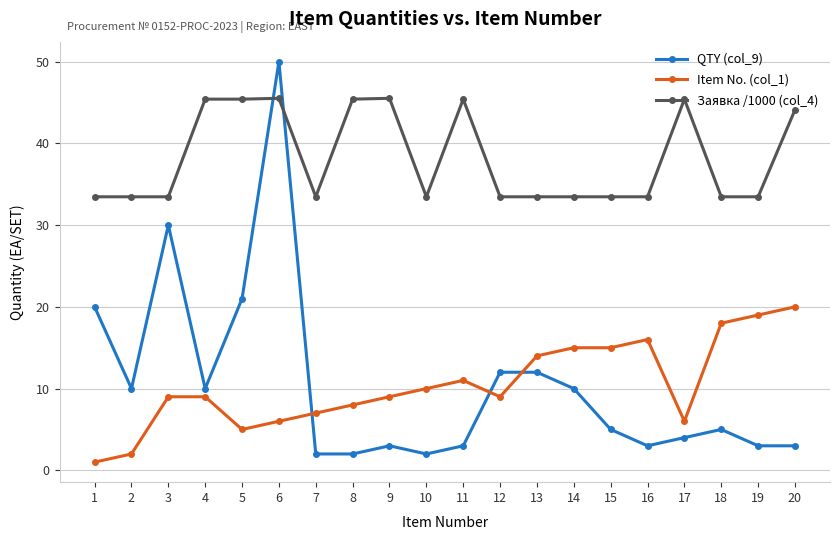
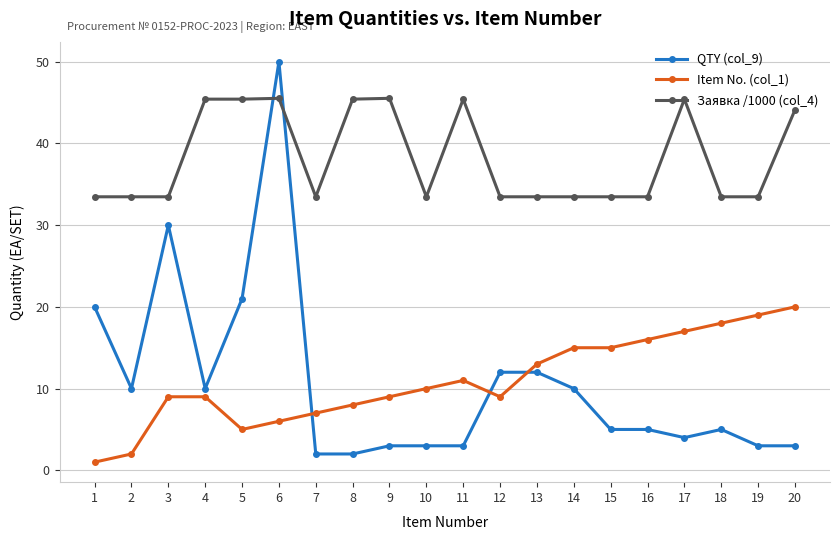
  {
    "QTY (col_9)": {
      "1": 20,
      "2": 10,
      "3": 30,
      "4": 10,
      "5": 21,
      "6": 50,
      "7": 2,
      "8": 2,
      "9": 3,
-     "10": 2,
+     "10": 3,
      "11": 3,
      "12": 12,
      "13": 12,
      "14": 10,
      "15": 5,
-     "16": 3,
+     "16": 5,
      "17": 4,
      "18": 5,
      "19": 3,
      "20": 3
    },
    "Item No. (col_1)": {
      "1": 1,
      "2": 2,
      "3": 9,
      "4": 9,
      "5": 5,
      "6": 6,
      "7": 7,
      "8": 8,
      "9": 9,
      "10": 10,
      "11": 11,
      "12": 9,
-     "13": 14,
+     "13": 13,
      "14": 15,
      "15": 15,
      "16": 16,
-     "17": 6,
+     "17": 17,
      "18": 18,
      "19": 19,
      "20": 20
    },
    "Заявка /1000 (col_4)": {
      "1": 33,
      "2": 33,
      "3": 33,
      "4": 45,
      "5": 45,
      "6": 46,
      "7": 33,
      "8": 45,
      "9": 46,
      "10": 33,
      "11": 45,
      "12": 33,
      "13": 33,
      "14": 33,
      "15": 33,
      "16": 33,
      "17": 45,
      "18": 33,
      "19": 33,
      "20": 44
    }
  }
